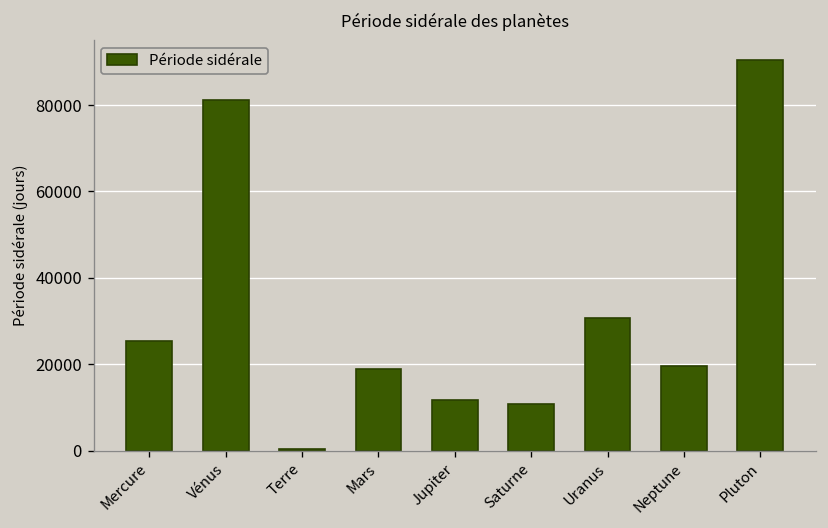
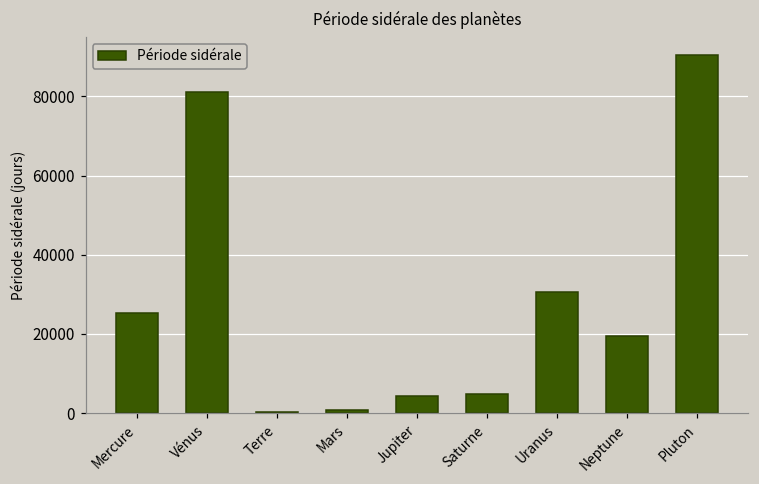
  {
    "Mercure": 25000,
    "Vénus": 81000,
-   "Mars": 19000,
-   "Jupiter": 12000,
-   "Saturne": 11000,
+   "Mars": 1000,
+   "Jupiter": 4000,
+   "Saturne": 5000,
    "Uranus": 31000,
    "Neptune": 20000,
    "Pluton": 90000
  }
